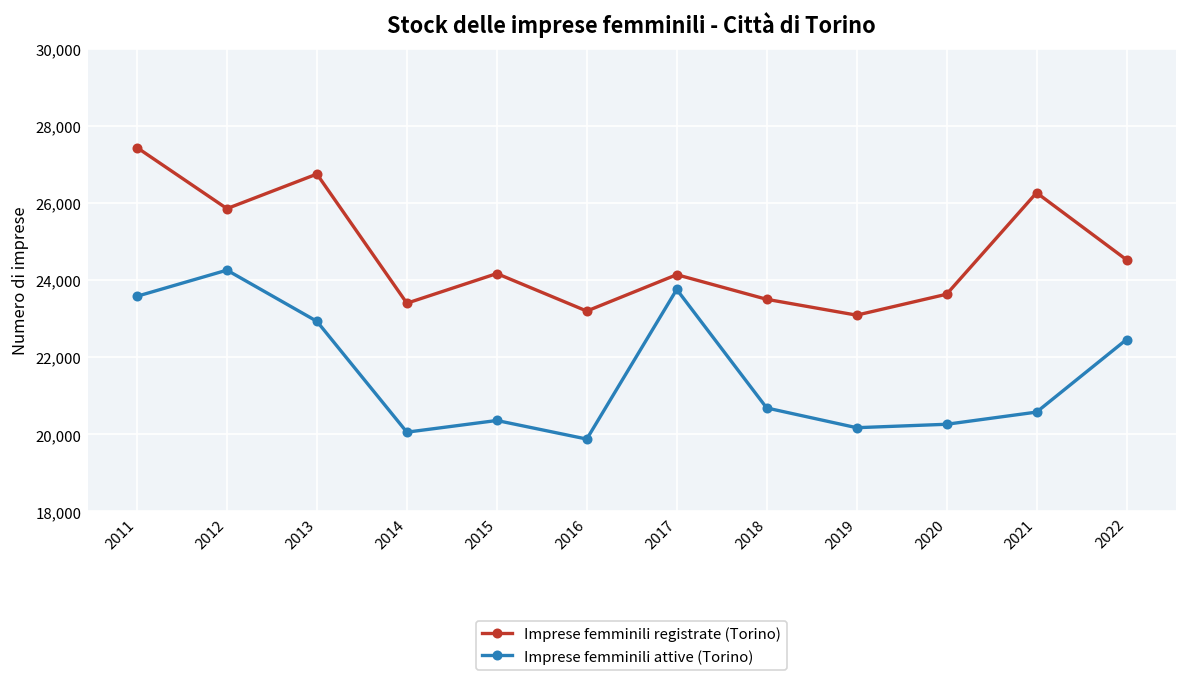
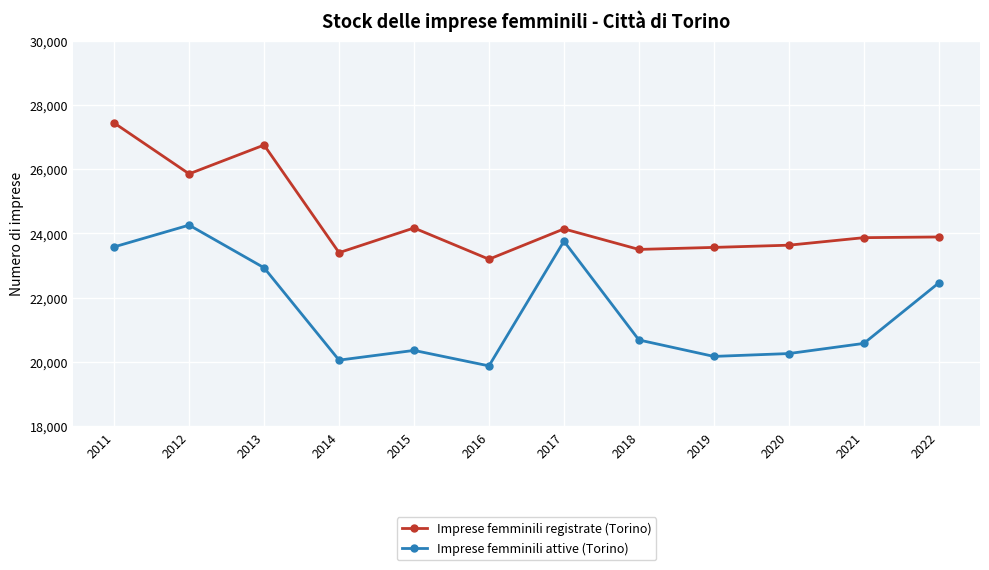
  {
    "Imprese femminili registrate (Torino)": {
      "2011": "27,400",
      "2012": "25,900",
      "2013": "26,800",
      "2014": "23,400",
      "2015": "24,200",
      "2016": "23,200",
      "2017": "24,100",
      "2018": "23,500",
-     "2019": "23,100",
+     "2019": "23,600",
      "2020": "23,600",
-     "2021": "26,300",
-     "2022": "24,500"
+     "2021": "23,900",
+     "2022": "23,900"
    },
    "Imprese femminili attive (Torino)": {
      "2011": "23,600",
      "2012": "24,300",
      "2013": "22,900",
      "2014": "20,100",
      "2015": "20,400",
      "2016": "19,900",
      "2017": "23,800",
      "2018": "20,700",
      "2019": "20,200",
      "2020": "20,300",
      "2021": "20,600",
      "2022": "22,500"
    }
  }
